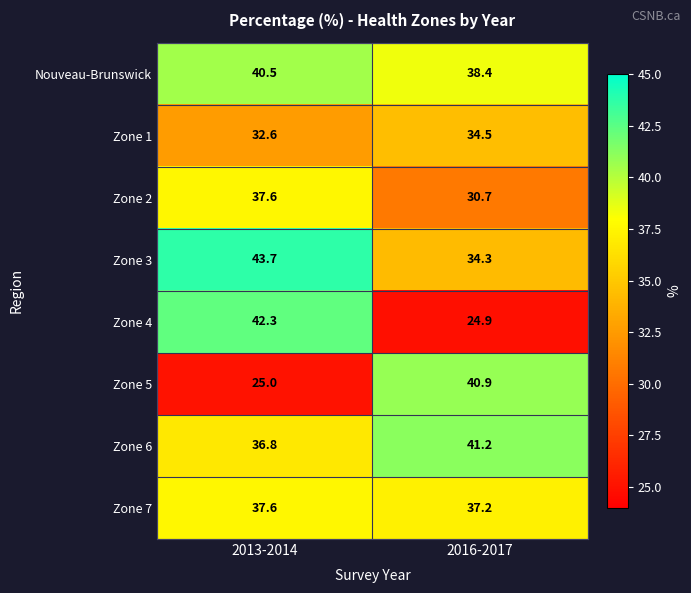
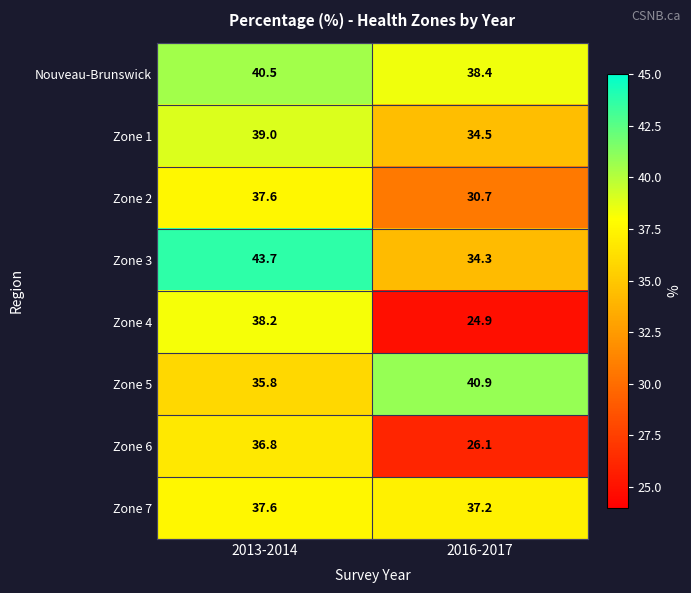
  {
    "Nouveau-Brunswick": {
      "2013-2014": 40.5,
      "2016-2017": 38.4
    },
    "Zone 1": {
-     "2013-2014": 32.6,
+     "2013-2014": 39.0,
      "2016-2017": 34.5
    },
    "Zone 2": {
      "2013-2014": 37.6,
      "2016-2017": 30.7
    },
    "Zone 3": {
      "2013-2014": 43.7,
      "2016-2017": 34.3
    },
    "Zone 4": {
-     "2013-2014": 42.3,
+     "2013-2014": 38.2,
      "2016-2017": 24.9
    },
    "Zone 5": {
-     "2013-2014": 25.0,
+     "2013-2014": 35.8,
      "2016-2017": 40.9
    },
    "Zone 6": {
      "2013-2014": 36.8,
-     "2016-2017": 41.2
+     "2016-2017": 26.1
    },
    "Zone 7": {
      "2013-2014": 37.6,
      "2016-2017": 37.2
    }
  }
